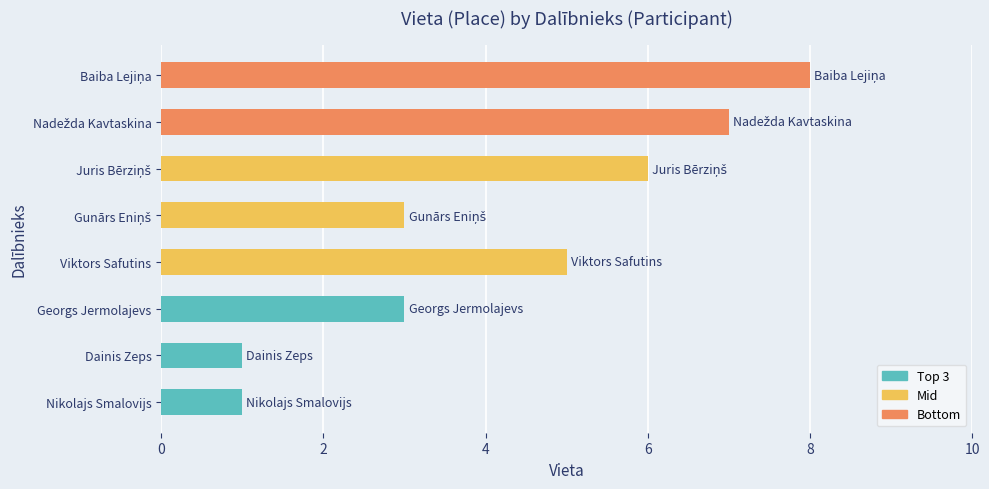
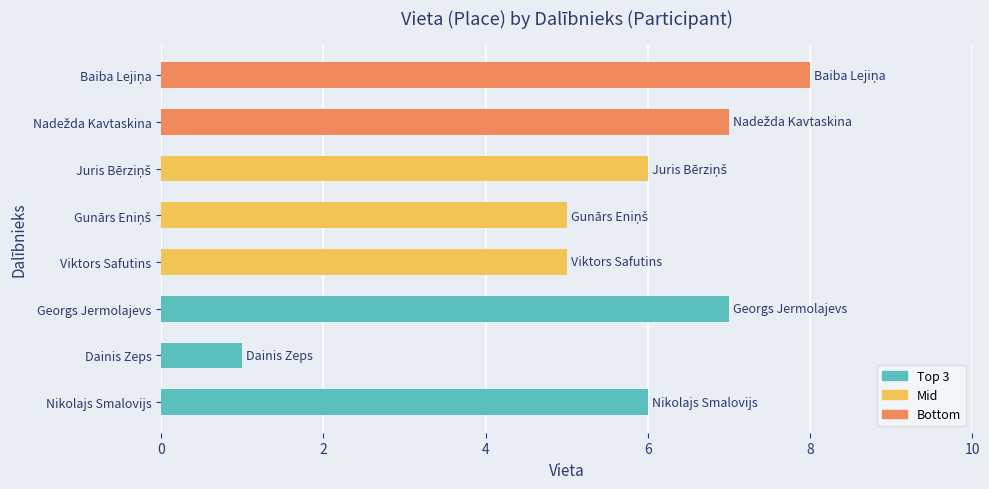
  {
    "Baiba Lejiņa": 8,
    "Nadežda Kavtaskina": 7,
    "Juris Bērziņš": 6,
-   "Gunārs Eniņš": 3,
+   "Gunārs Eniņš": 5,
    "Viktors Safutins": 5,
-   "Georgs Jermolajevs": 3,
+   "Georgs Jermolajevs": 7,
    "Dainis Zeps": 1,
-   "Nikolajs Smalovijs": 1
+   "Nikolajs Smalovijs": 6
  }
